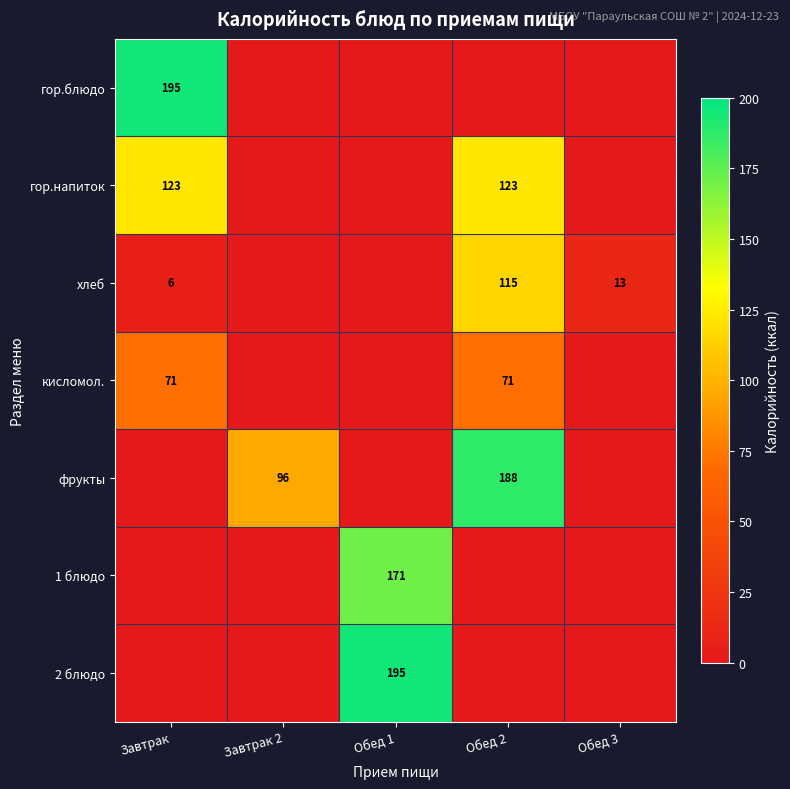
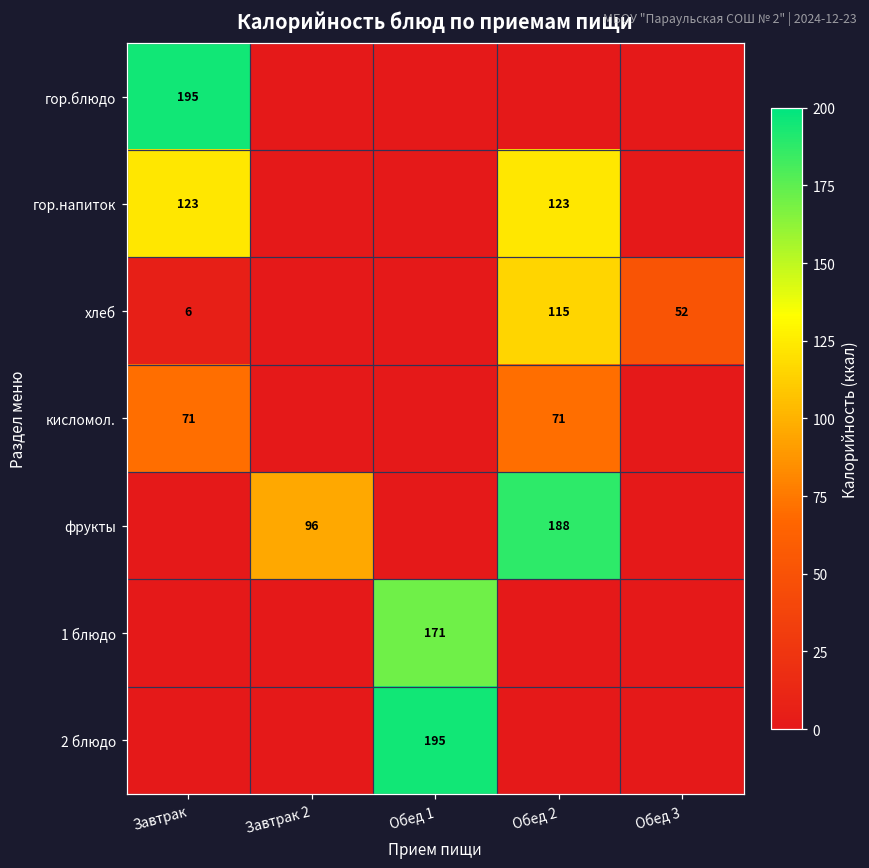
  {
    "гор.блюдо": {
      "Завтрак": 195
    },
    "гор.напиток": {
      "Завтрак": 123,
      "Обед 2": 123
    },
    "хлеб": {
      "Завтрак": 6,
      "Обед 2": 115,
-     "Обед 3": 13
+     "Обед 3": 52
    },
    "кисломол.": {
      "Завтрак": 71,
      "Обед 2": 71
    },
    "фрукты": {
      "Завтрак 2": 96,
      "Обед 2": 188
    },
    "1 блюдо": {
      "Обед 1": 171
    },
    "2 блюдо": {
      "Обед 1": 195
    }
  }
